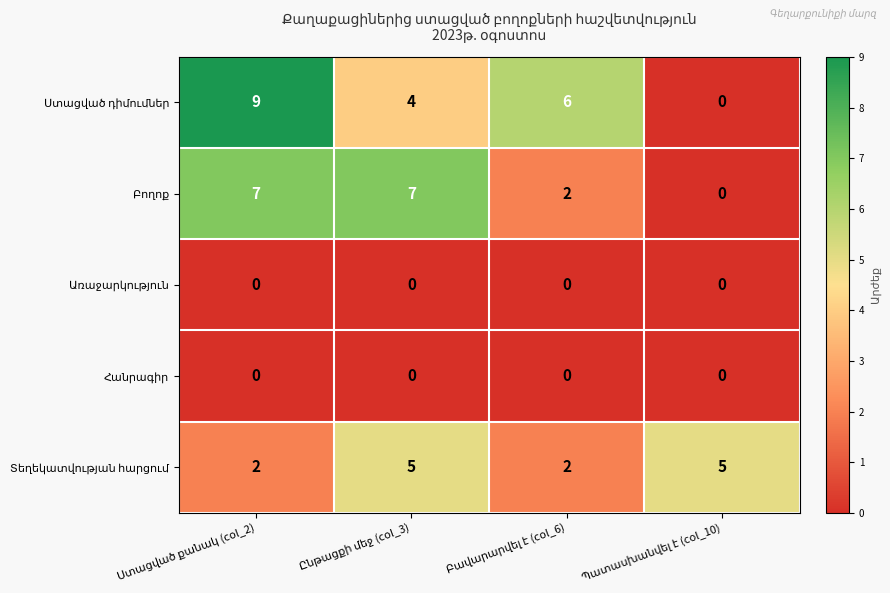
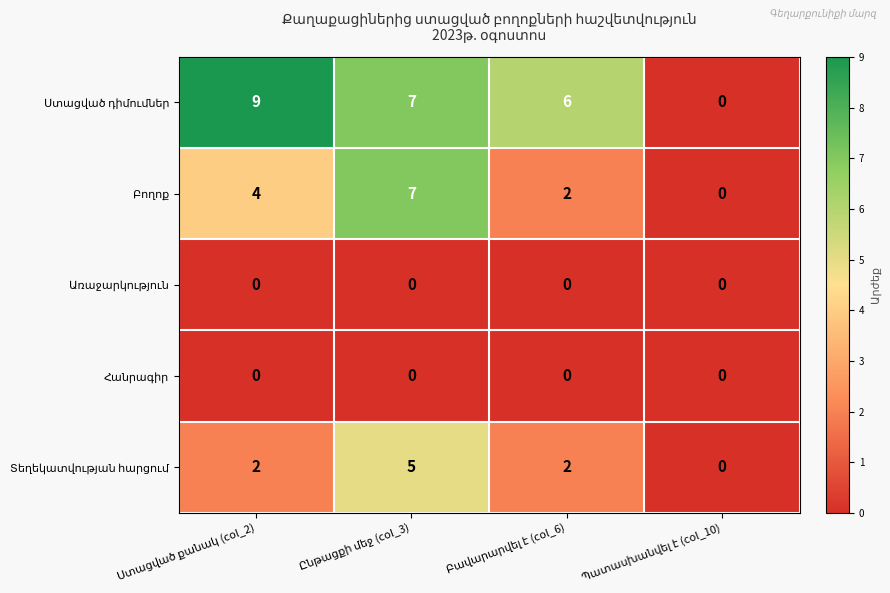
  {
    "Ստացված դիմումներ": {
      "Ստացված քանակ (col_2)": 9,
-     "Ընթացքի մեջ (col_3)": 4,
+     "Ընթացքի մեջ (col_3)": 7,
      "Բավարարվել է (col_6)": 6,
      "Պատասխանվել է (col_10)": 0
    },
    "Բողոք": {
-     "Ստացված քանակ (col_2)": 7,
+     "Ստացված քանակ (col_2)": 4,
      "Ընթացքի մեջ (col_3)": 7,
      "Բավարարվել է (col_6)": 2,
      "Պատասխանվել է (col_10)": 0
    },
    "Առաջարկություն": {
      "Ստացված քանակ (col_2)": 0,
      "Ընթացքի մեջ (col_3)": 0,
      "Բավարարվել է (col_6)": 0,
      "Պատասխանվել է (col_10)": 0
    },
    "Հանրագիր": {
      "Ստացված քանակ (col_2)": 0,
      "Ընթացքի մեջ (col_3)": 0,
      "Բավարարվել է (col_6)": 0,
      "Պատասխանվել է (col_10)": 0
    },
    "Տեղեկատվության հարցում": {
      "Ստացված քանակ (col_2)": 2,
      "Ընթացքի մեջ (col_3)": 5,
      "Բավարարվել է (col_6)": 2,
-     "Պատասխանվել է (col_10)": 5
+     "Պատասխանվել է (col_10)": 0
    }
  }
